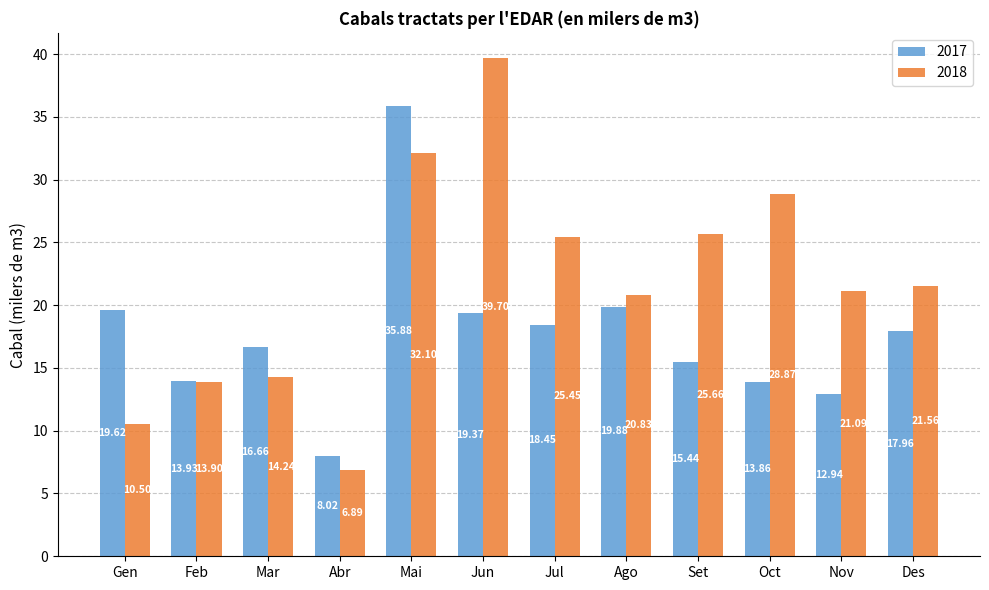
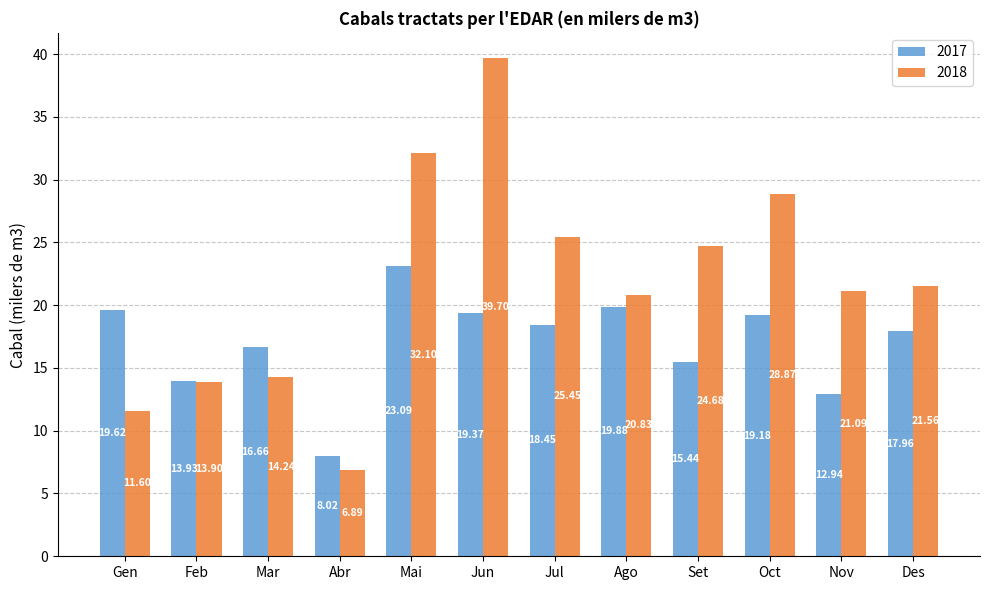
  {
    "2017": {
      "Gen": 19.62,
      "Feb": 13.93,
      "Mar": 16.66,
      "Abr": 8.02,
-     "Mai": 35.88,
+     "Mai": 23.09,
      "Jun": 19.37,
      "Jul": 18.45,
      "Ago": 19.88,
      "Set": 15.44,
-     "Oct": 13.86,
+     "Oct": 19.18,
      "Nov": 12.94,
      "Des": 17.96
    },
    "2018": {
-     "Gen": 10.50,
+     "Gen": 11.60,
      "Feb": 13.90,
      "Mar": 14.24,
      "Abr": 6.89,
      "Mai": 32.10,
      "Jun": 39.70,
      "Jul": 25.45,
      "Ago": 20.83,
-     "Set": 25.66,
+     "Set": 24.68,
      "Oct": 28.87,
      "Nov": 21.09,
      "Des": 21.56
    }
  }
